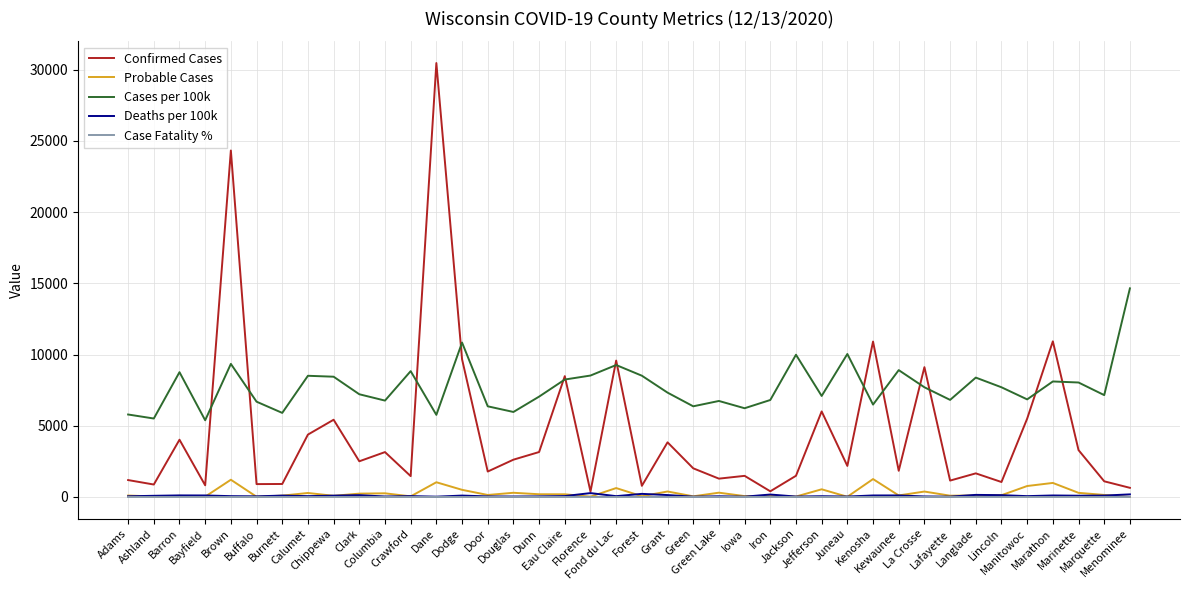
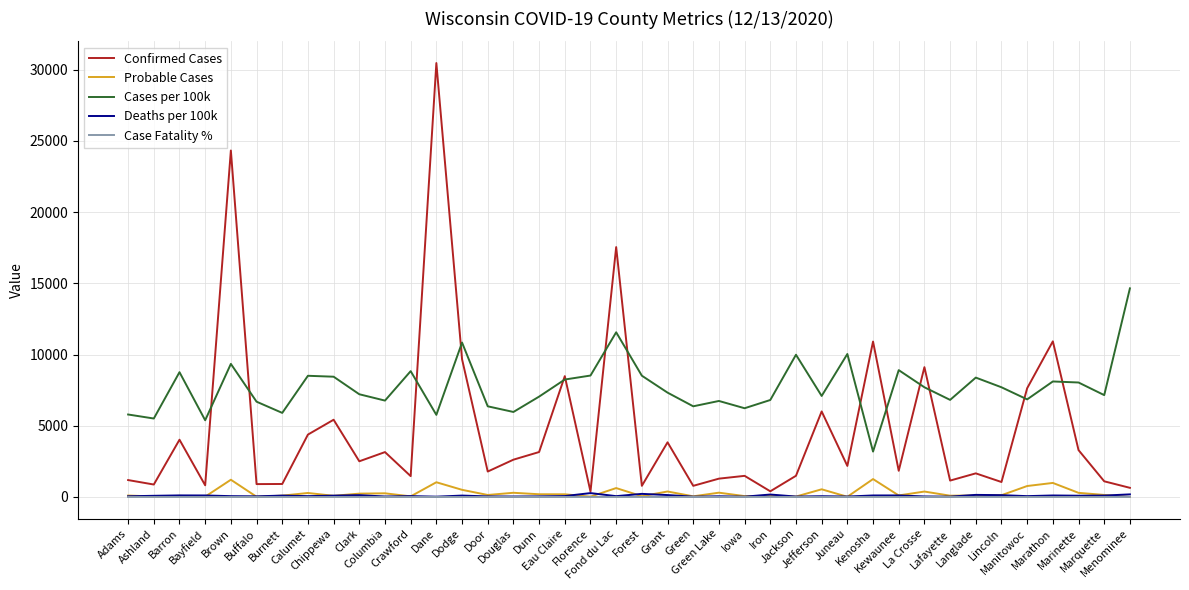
  {
    "Confirmed Cases": {
      "Adams": 1200,
      "Ashland": 900,
      "Barron": 4000,
      "Bayfield": 800,
      "Brown": 24300,
      "Buffalo": 900,
      "Burnett": 900,
      "Calumet": 4400,
      "Chippewa": 5400,
      "Clark": 2500,
      "Columbia": 3200,
      "Crawford": 1500,
      "Dane": 30500,
      "Dodge": 9700,
      "Door": 1800,
      "Douglas": 2600,
      "Dunn": 3200,
      "Eau Claire": 8500,
-     "Fond du Lac": 9600,
+     "Fond du Lac": 17500,
      "Forest": 800,
      "Grant": 3800,
-     "Green": 2000,
+     "Green": 800,
      "Green Lake": 1300,
      "Iowa": 1500,
      "Iron": 400,
      "Jackson": 1500,
      "Jefferson": 6000,
      "Juneau": 2200,
      "Kenosha": 10900,
      "Kewaunee": 1800,
      "La Crosse": 9100,
      "Lafayette": 1200,
      "Langlade": 1700,
      "Lincoln": 1100,
-     "Manitowoc": 5500,
+     "Manitowoc": 7600,
      "Marathon": 10900,
      "Marinette": 3300,
      "Marquette": 1100,
      "Menominee": 600
    },
    "Probable Cases": {
      "Brown": 1200,
      "Calumet": 300,
      "Columbia": 300,
      "Dane": 1000,
      "Dodge": 500,
      "Douglas": 300,
      "Fond du Lac": 600,
      "Grant": 400,
      "Green Lake": 300,
      "Jefferson": 500,
      "Kenosha": 1300,
      "La Crosse": 400,
      "Manitowoc": 800,
      "Marathon": 1000,
      "Marinette": 300
    },
    "Cases per 100k": {
      "Adams": 5800,
      "Ashland": 5500,
      "Barron": 8800,
      "Bayfield": 5400,
      "Brown": 9300,
      "Buffalo": 6700,
      "Burnett": 5900,
      "Calumet": 8500,
      "Chippewa": 8400,
      "Clark": 7200,
      "Columbia": 6800,
      "Crawford": 8800,
      "Dane": 5800,
      "Dodge": 10800,
      "Door": 6400,
      "Douglas": 6000,
      "Dunn": 7000,
      "Eau Claire": 8200,
      "Florence": 8500,
-     "Fond du Lac": 9300,
+     "Fond du Lac": 11600,
      "Forest": 8500,
      "Grant": 7300,
      "Green": 6400,
      "Green Lake": 6700,
      "Iowa": 6200,
      "Iron": 6800,
      "Jackson": 10000,
      "Jefferson": 7100,
      "Juneau": 10000,
-     "Kenosha": 6500,
+     "Kenosha": 3200,
      "Kewaunee": 8900,
      "La Crosse": 7700,
      "Lafayette": 6800,
      "Langlade": 8400,
      "Lincoln": 7700,
      "Manitowoc": 6900,
      "Marathon": 8100,
      "Marinette": 8000,
      "Marquette": 7200,
      "Menominee": 14700
    }
  }
